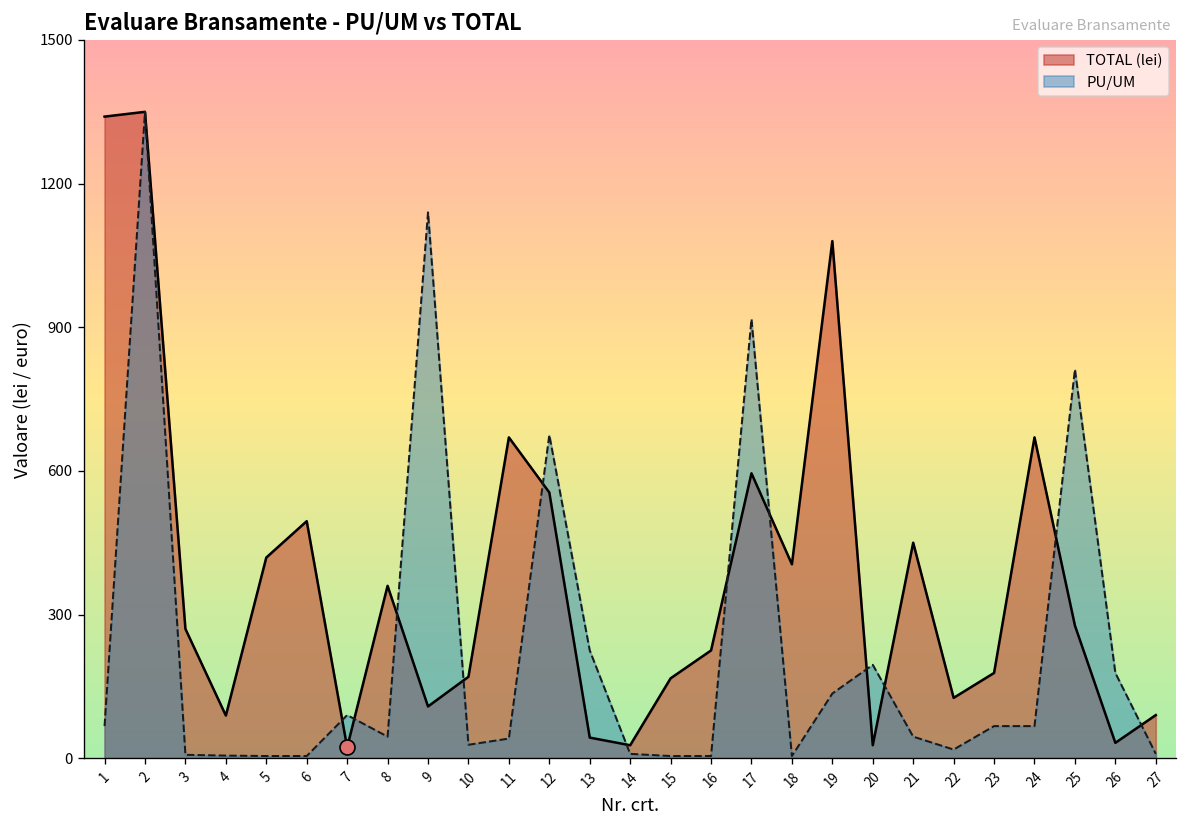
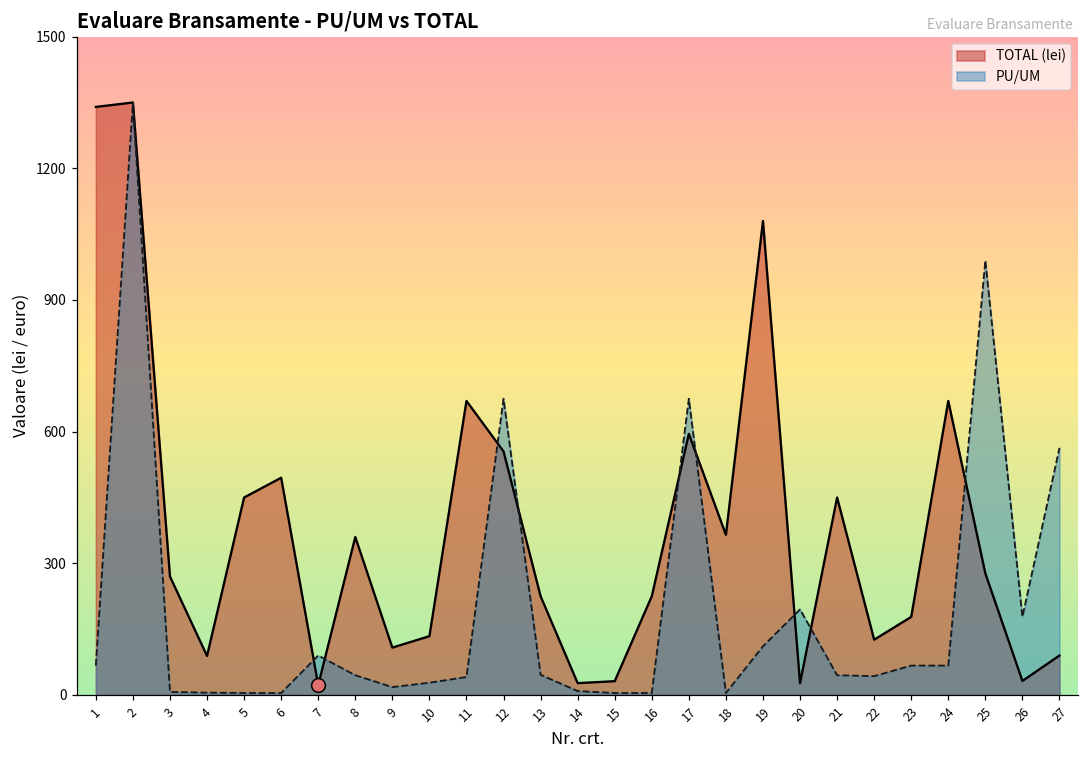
  {
    "TOTAL (lei)": {
      "1": 1340,
      "3": 270,
      "4": 90,
-     "5": 420,
+     "5": 450,
      "6": 500,
      "8": 360,
      "9": 110,
-     "10": 170,
+     "10": 130,
      "11": 670,
      "12": 560,
-     "13": 40,
+     "13": 230,
      "14": 30,
-     "15": 170,
+     "15": 30,
      "16": 230,
      "17": 600,
-     "18": 410,
+     "18": 370,
      "19": 1080,
      "20": 30,
      "21": 450,
      "22": 130,
      "23": 180,
      "24": 670,
      "25": 280,
      "26": 30,
      "27": 90
    },
    "PU/UM": {
      "1": 70,
      "3": 10,
      "4": 10,
      "5": 0,
      "6": 0,
      "7": 90,
      "8": 50,
-     "9": 1140,
+     "9": 20,
      "10": 30,
      "11": 40,
      "12": 680,
-     "13": 230,
+     "13": 50,
      "14": 10,
      "15": 0,
      "16": 0,
-     "17": 920,
+     "17": 680,
      "18": 0,
-     "19": 140,
+     "19": 110,
      "20": 200,
      "21": 50,
-     "22": 20,
+     "22": 40,
      "23": 70,
      "24": 70,
-     "25": 810,
+     "25": 990,
      "26": 180,
-     "27": 10
+     "27": 560
    }
  }
